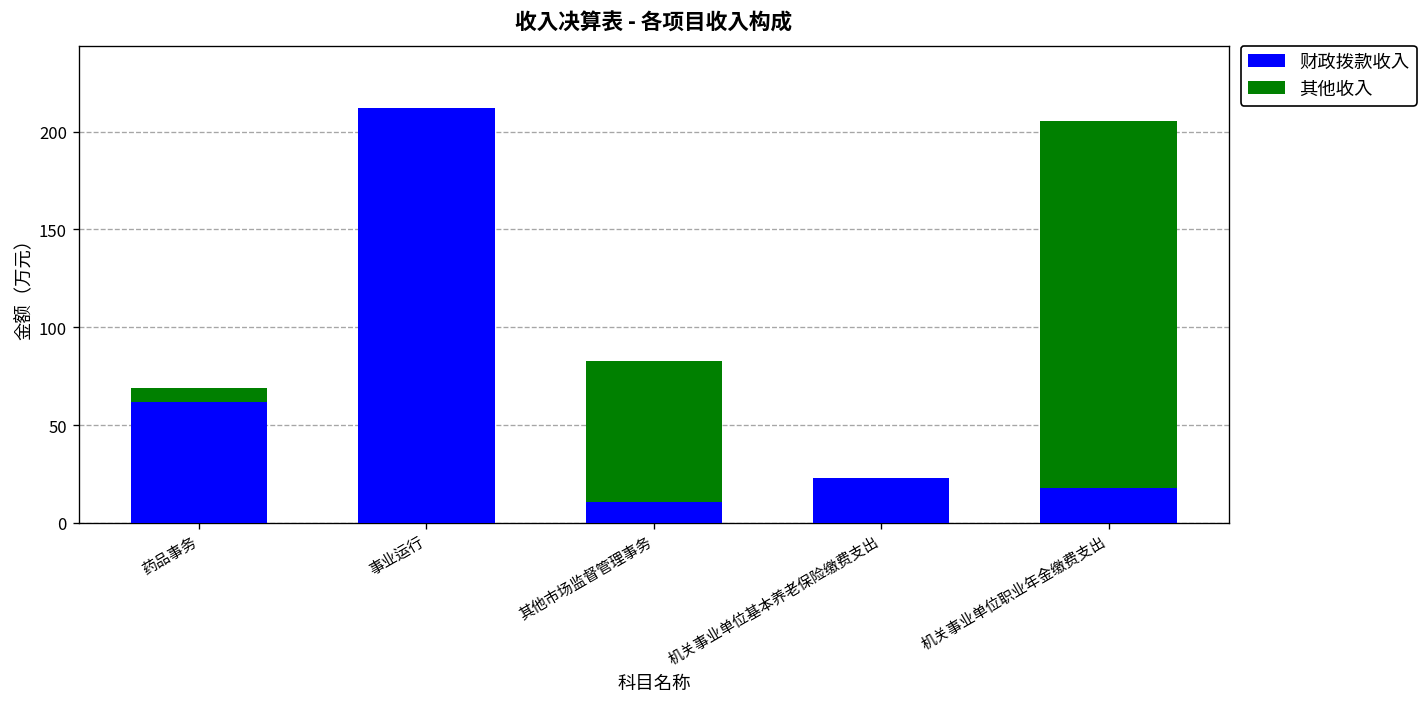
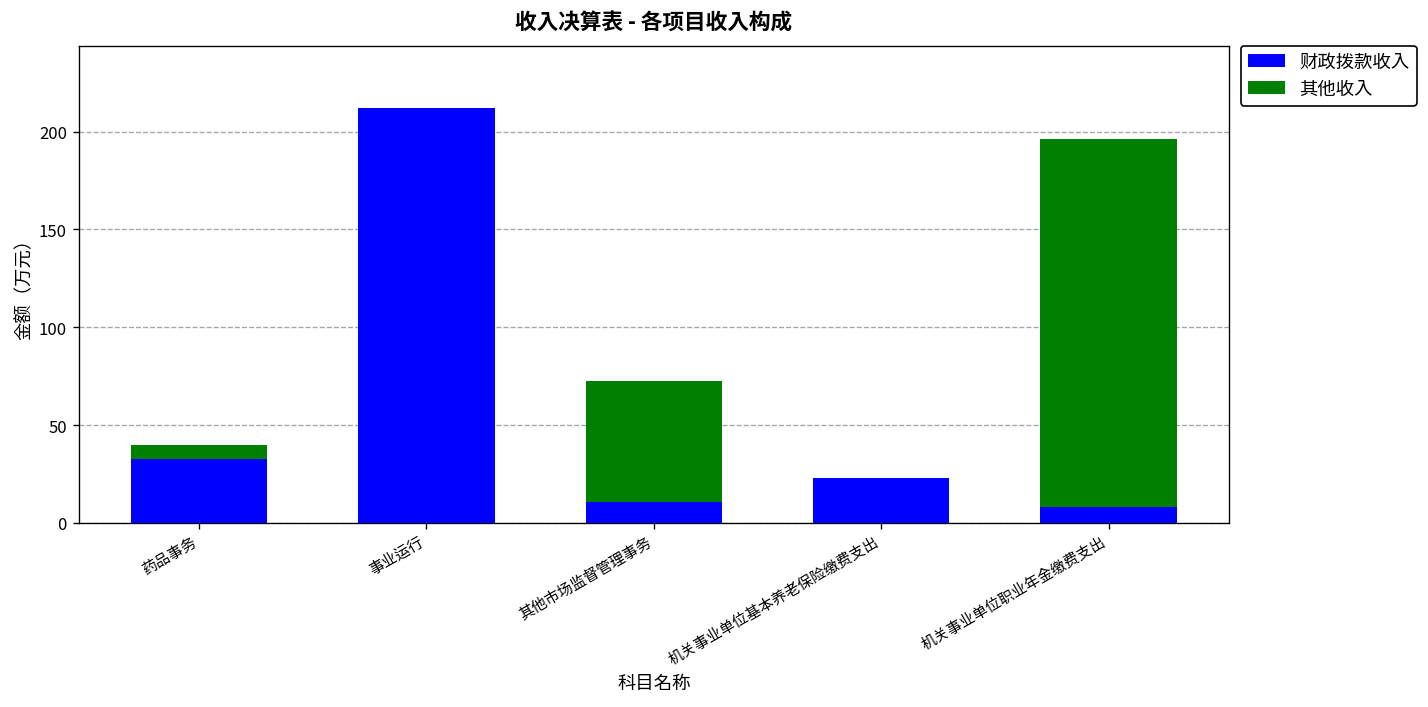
  {
    "财政拨款收入": {
-     "药品事务": 62,
+     "药品事务": 33,
      "事业运行": 212,
      "其他市场监督管理事务": 11,
      "机关事业单位基本养老保险缴费支出": 23,
-     "机关事业单位职业年金缴费支出": 18
+     "机关事业单位职业年金缴费支出": 8
    },
    "其他收入": {
      "药品事务": 7,
      "事业运行": 0,
-     "其他市场监督管理事务": 72,
+     "其他市场监督管理事务": 62,
      "机关事业单位基本养老保险缴费支出": 0,
      "机关事业单位职业年金缴费支出": 188
    }
  }
